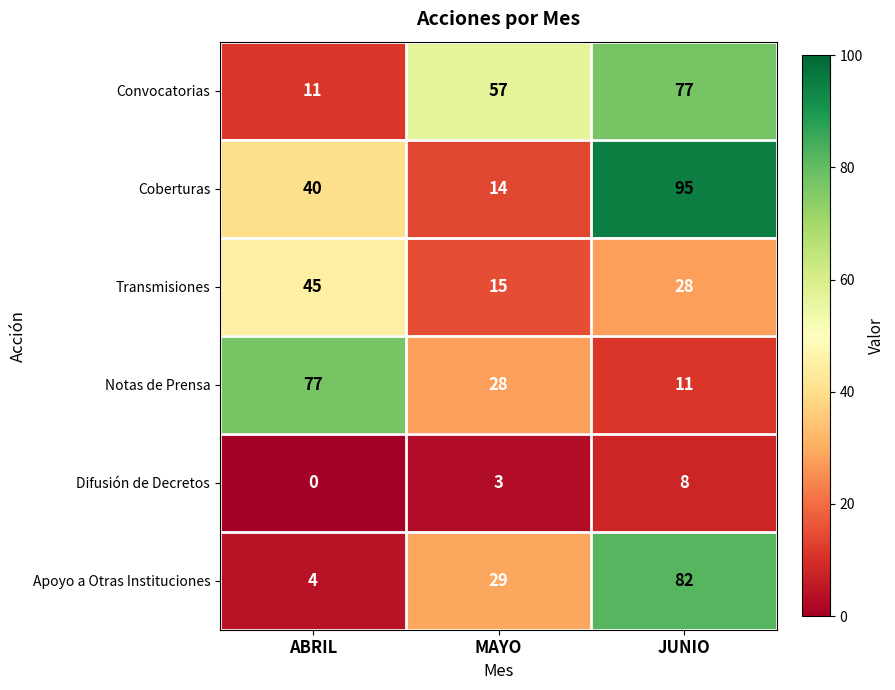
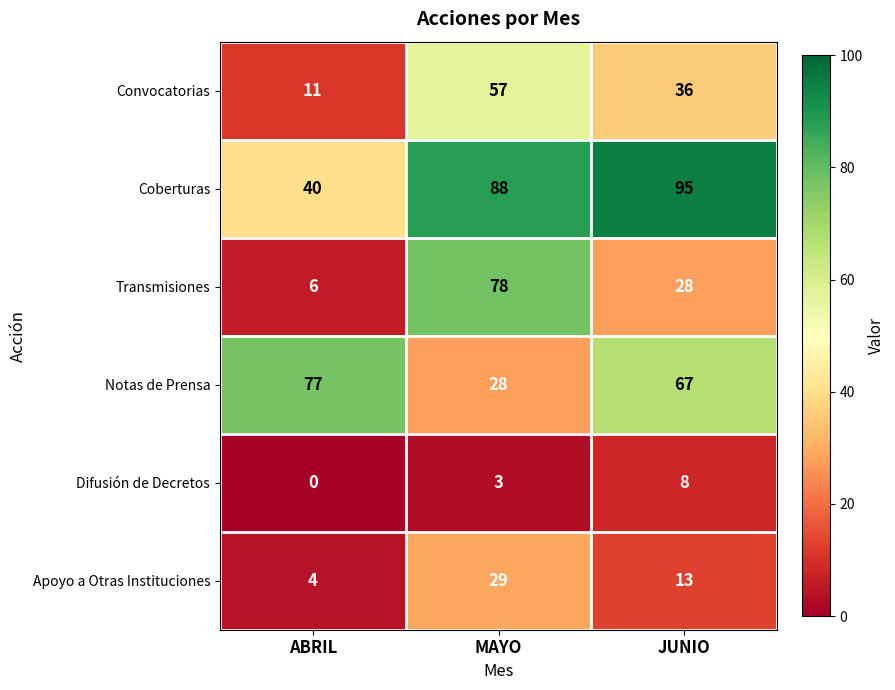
  {
    "Convocatorias": {
      "ABRIL": 11,
      "MAYO": 57,
-     "JUNIO": 77
+     "JUNIO": 36
    },
    "Coberturas": {
      "ABRIL": 40,
-     "MAYO": 14,
+     "MAYO": 88,
      "JUNIO": 95
    },
    "Transmisiones": {
-     "ABRIL": 45,
-     "MAYO": 15,
+     "ABRIL": 6,
+     "MAYO": 78,
      "JUNIO": 28
    },
    "Notas de Prensa": {
      "ABRIL": 77,
      "MAYO": 28,
-     "JUNIO": 11
+     "JUNIO": 67
    },
    "Difusión de Decretos": {
      "ABRIL": 0,
      "MAYO": 3,
      "JUNIO": 8
    },
    "Apoyo a Otras Instituciones": {
      "ABRIL": 4,
      "MAYO": 29,
-     "JUNIO": 82
+     "JUNIO": 13
    }
  }
